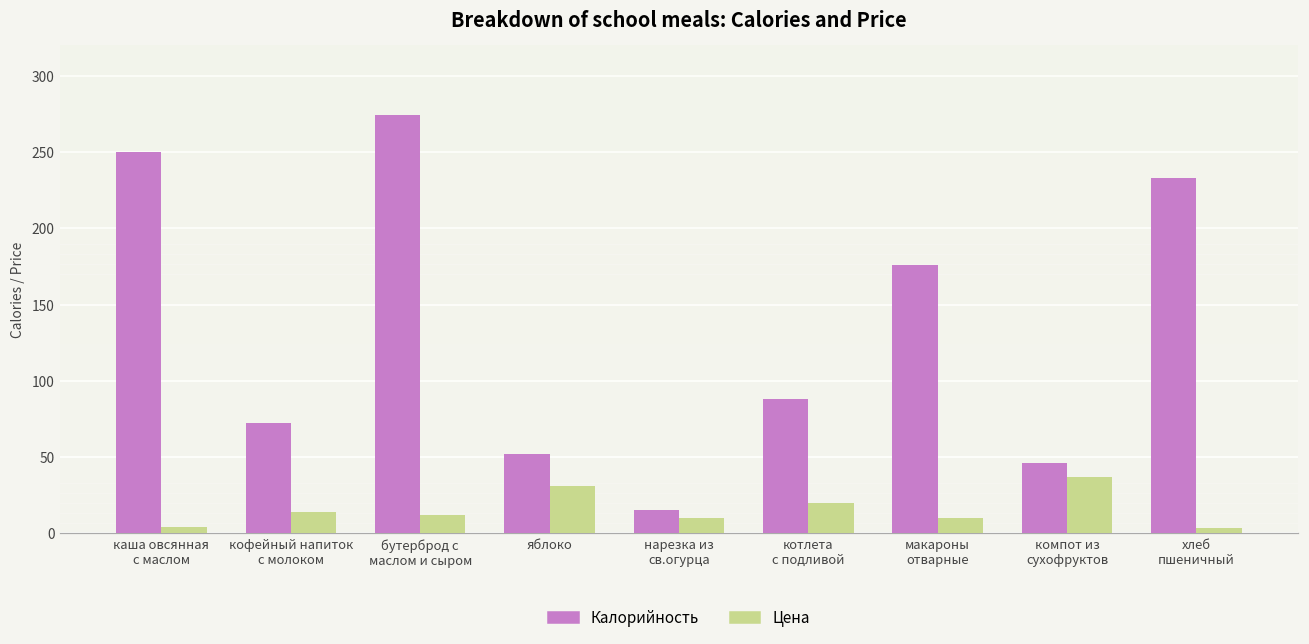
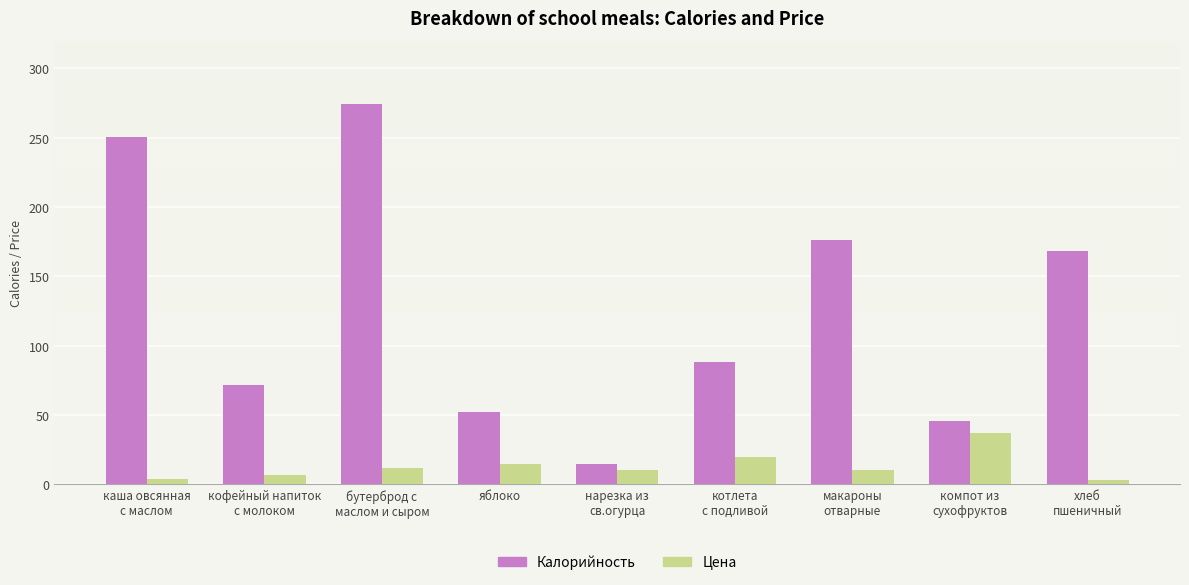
  {
    "Калорийность": {
      "каша овсянная с маслом": 250,
      "кофейный напиток с молоком": 72,
      "бутерброд с маслом и сыром": 274,
      "яблоко": 52,
      "нарезка из св.огурца": 15,
      "котлета с подливой": 88,
      "макароны отварные": 176,
      "компот из сухофруктов": 46,
-     "хлеб пшеничный": 233
+     "хлеб пшеничный": 168
    },
    "Цена": {
      "каша овсянная с маслом": 4,
-     "кофейный напиток с молоком": 14,
+     "кофейный напиток с молоком": 7,
      "бутерброд с маслом и сыром": 12,
-     "яблоко": 31,
+     "яблоко": 15,
      "нарезка из св.огурца": 10,
      "котлета с подливой": 20,
      "макароны отварные": 10,
      "компот из сухофруктов": 37,
      "хлеб пшеничный": 3
    }
  }
